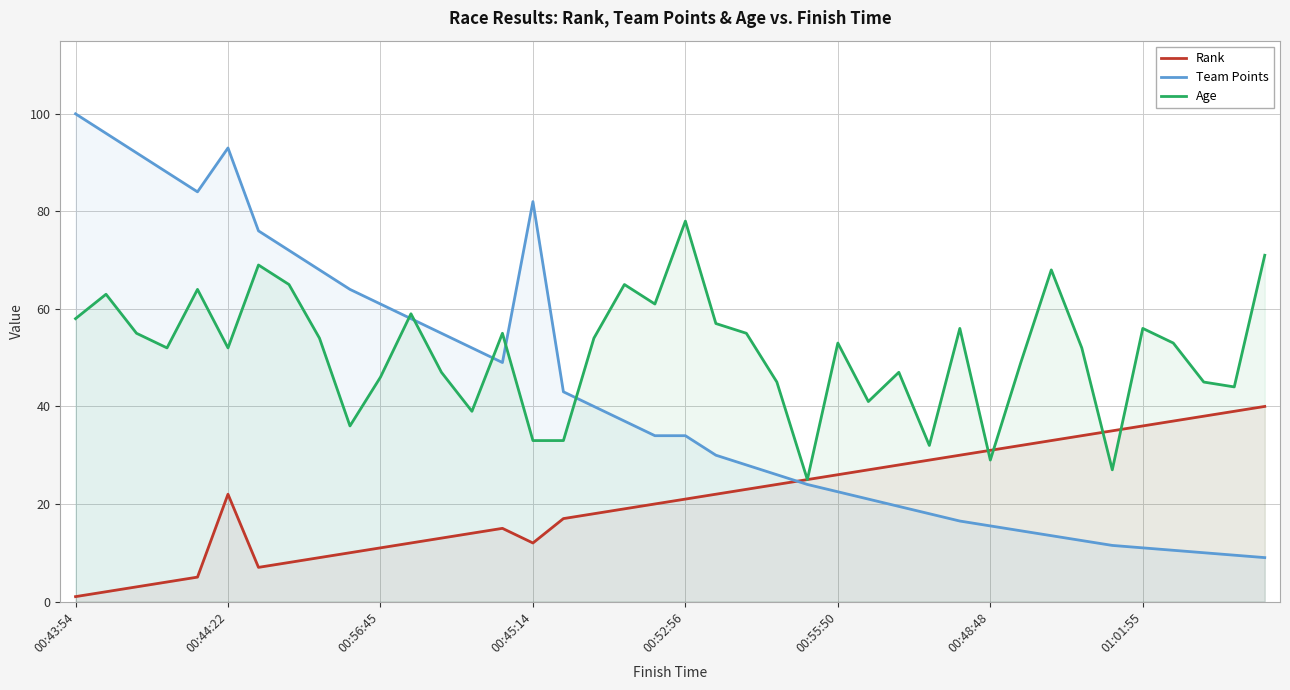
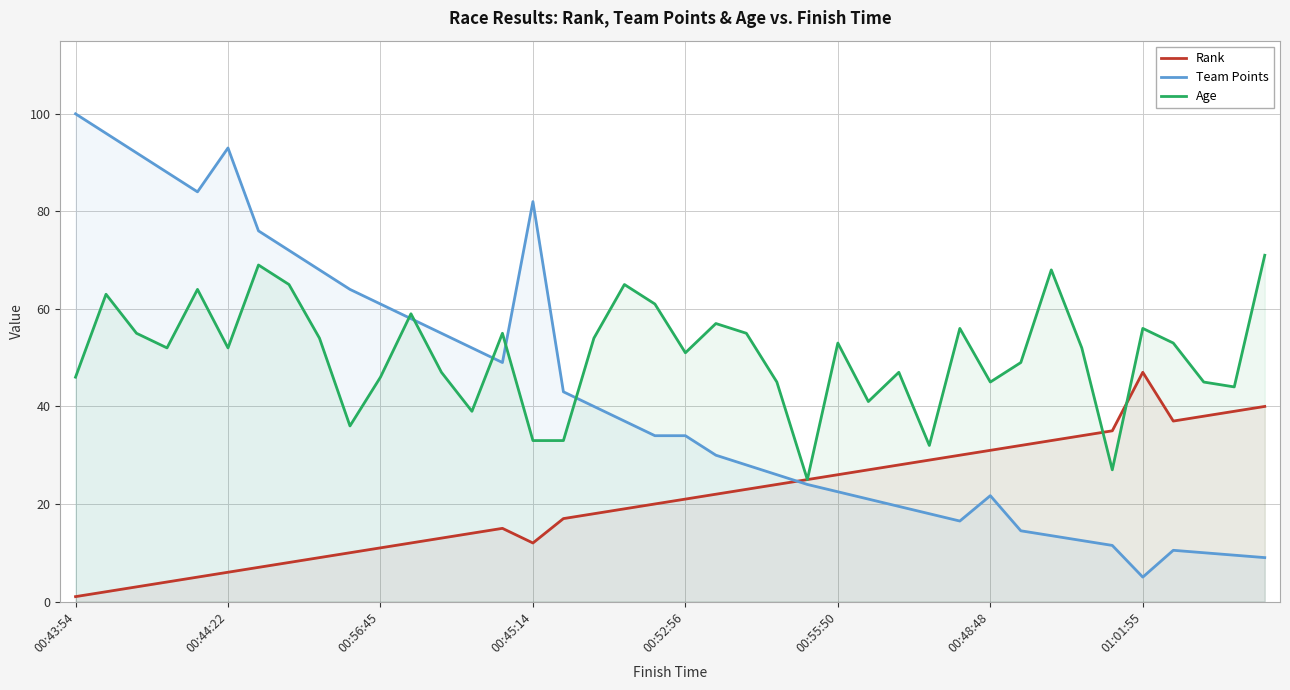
  {
    "Rank": {
      "00:43:54": 1,
-     "00:44:22": 22,
+     "00:44:22": 6,
      "00:56:45": 11,
      "00:45:14": 12,
      "00:52:56": 21,
      "00:48:48": 31,
-     "01:01:55": 36
+     "01:01:55": 47
    },
    "Team Points": {
      "00:43:54": 100,
      "00:44:22": 93,
      "00:56:45": 61,
      "00:45:14": 82,
      "00:52:56": 34,
-     "00:48:48": 16,
-     "01:01:55": 11
+     "00:48:48": 22,
+     "01:01:55": 5
    },
    "Age": {
-     "00:43:54": 58,
+     "00:43:54": 46,
      "00:44:22": 52,
      "00:56:45": 46,
      "00:45:14": 33,
-     "00:52:56": 78,
-     "00:48:48": 29,
+     "00:52:56": 51,
+     "00:48:48": 45,
      "01:01:55": 56
    }
  }
